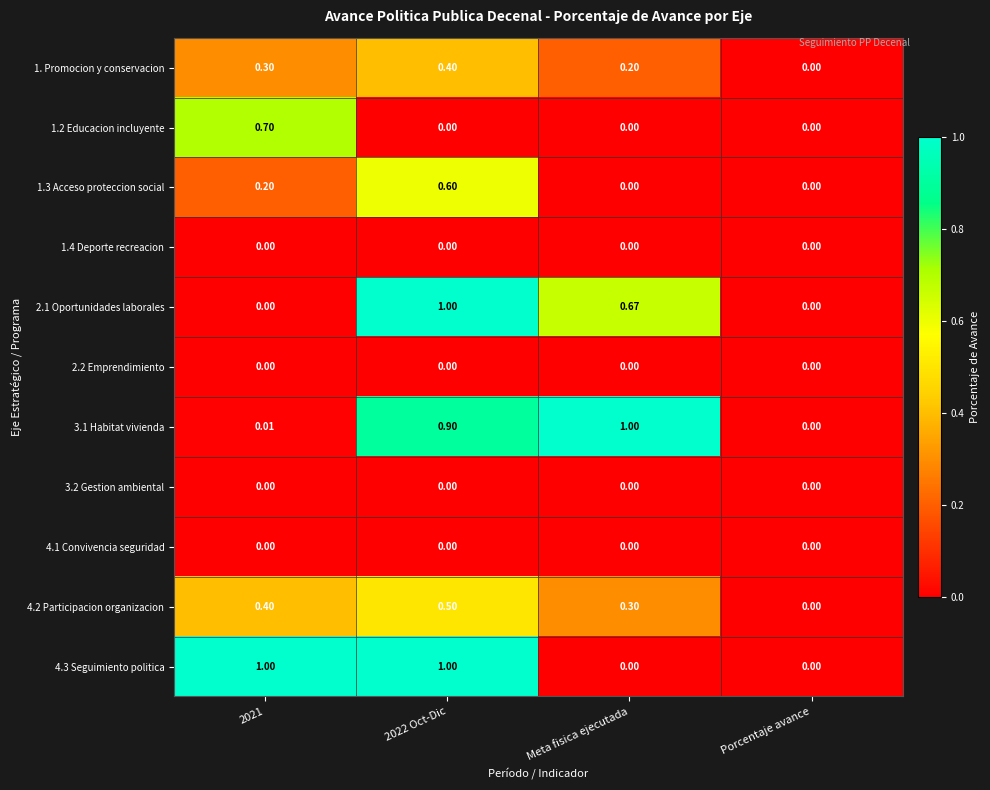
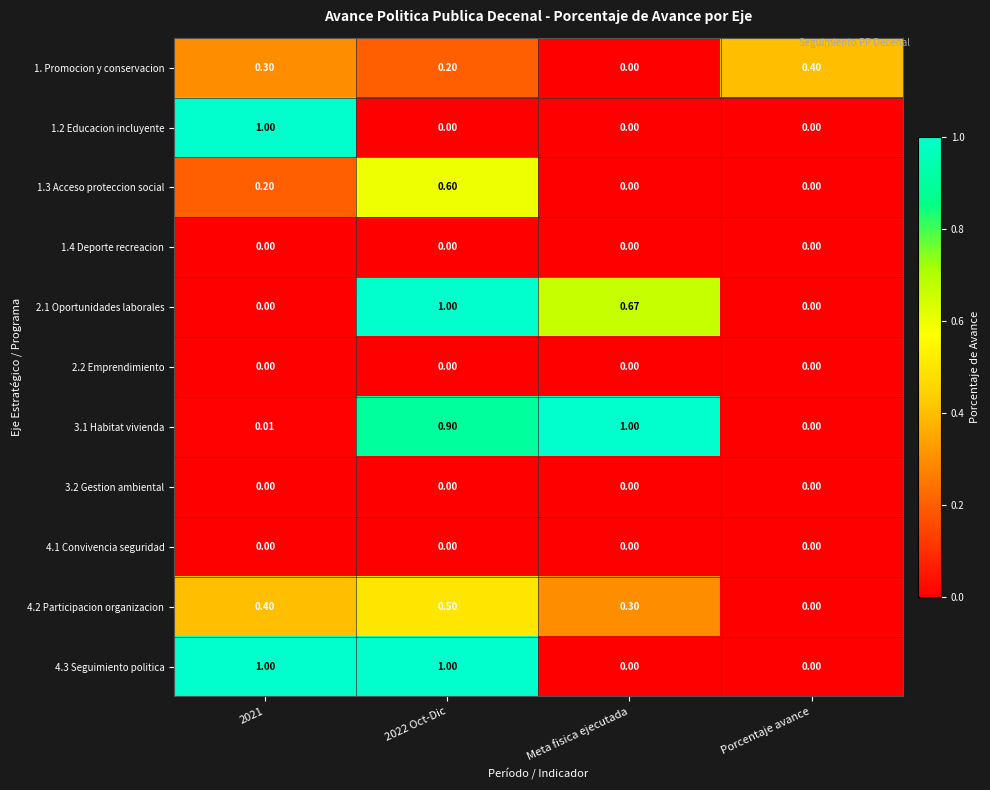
  {
    "1. Promocion y conservacion": {
      "2021": 0.30,
-     "2022 Oct-Dic": 0.40,
-     "Meta fisica ejecutada": 0.20,
-     "Porcentaje avance": 0.00
+     "2022 Oct-Dic": 0.20,
+     "Meta fisica ejecutada": 0.00,
+     "Porcentaje avance": 0.40
    },
    "1.2 Educacion incluyente": {
-     "2021": 0.70,
+     "2021": 1.00,
      "2022 Oct-Dic": 0.00,
      "Meta fisica ejecutada": 0.00,
      "Porcentaje avance": 0.00
    },
    "1.3 Acceso proteccion social": {
      "2021": 0.20,
      "2022 Oct-Dic": 0.60,
      "Meta fisica ejecutada": 0.00,
      "Porcentaje avance": 0.00
    },
    "1.4 Deporte recreacion": {
      "2021": 0.00,
      "2022 Oct-Dic": 0.00,
      "Meta fisica ejecutada": 0.00,
      "Porcentaje avance": 0.00
    },
    "2.1 Oportunidades laborales": {
      "2021": 0.00,
      "2022 Oct-Dic": 1.00,
      "Meta fisica ejecutada": 0.67,
      "Porcentaje avance": 0.00
    },
    "2.2 Emprendimiento": {
      "2021": 0.00,
      "2022 Oct-Dic": 0.00,
      "Meta fisica ejecutada": 0.00,
      "Porcentaje avance": 0.00
    },
    "3.1 Habitat vivienda": {
      "2021": 0.01,
      "2022 Oct-Dic": 0.90,
      "Meta fisica ejecutada": 1.00,
      "Porcentaje avance": 0.00
    },
    "3.2 Gestion ambiental": {
      "2021": 0.00,
      "2022 Oct-Dic": 0.00,
      "Meta fisica ejecutada": 0.00,
      "Porcentaje avance": 0.00
    },
    "4.1 Convivencia seguridad": {
      "2021": 0.00,
      "2022 Oct-Dic": 0.00,
      "Meta fisica ejecutada": 0.00,
      "Porcentaje avance": 0.00
    },
    "4.2 Participacion organizacion": {
      "2021": 0.40,
      "2022 Oct-Dic": 0.50,
      "Meta fisica ejecutada": 0.30,
      "Porcentaje avance": 0.00
    },
    "4.3 Seguimiento politica": {
      "2021": 1.00,
      "2022 Oct-Dic": 1.00,
      "Meta fisica ejecutada": 0.00,
      "Porcentaje avance": 0.00
    }
  }
